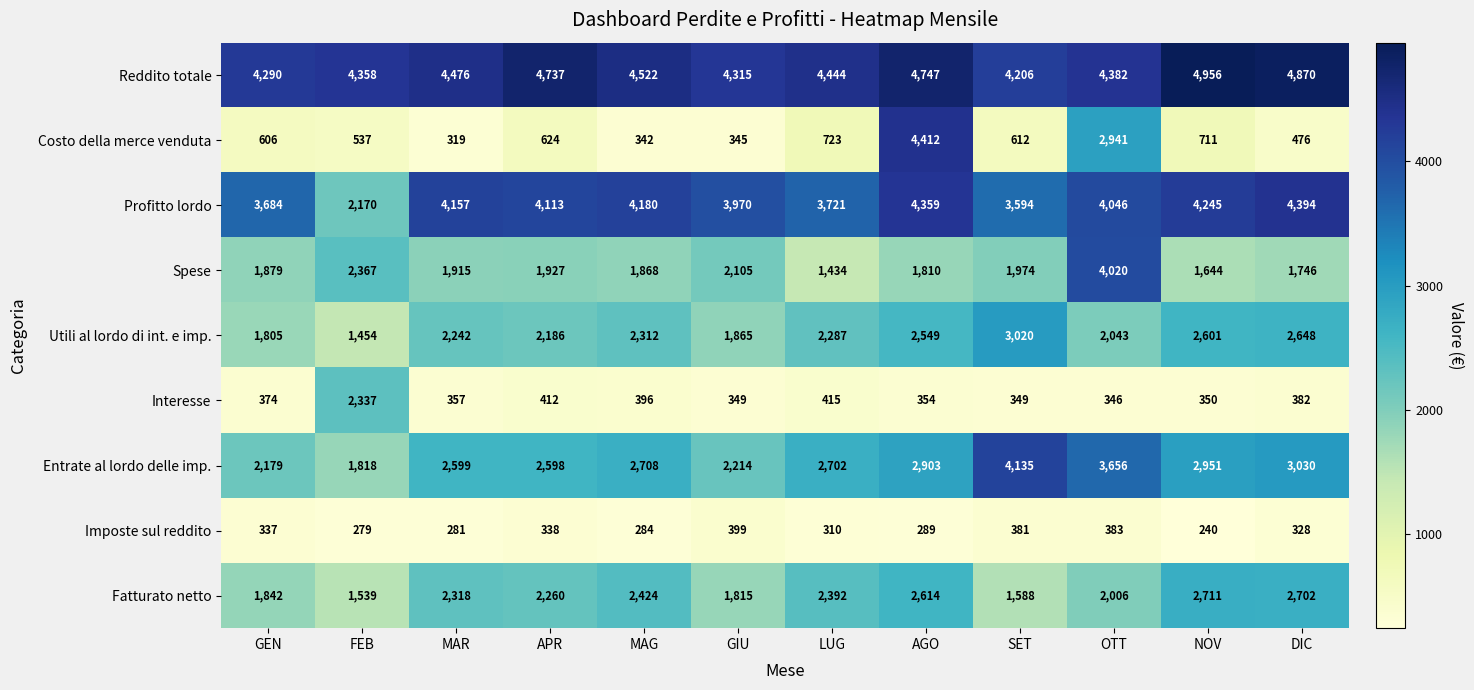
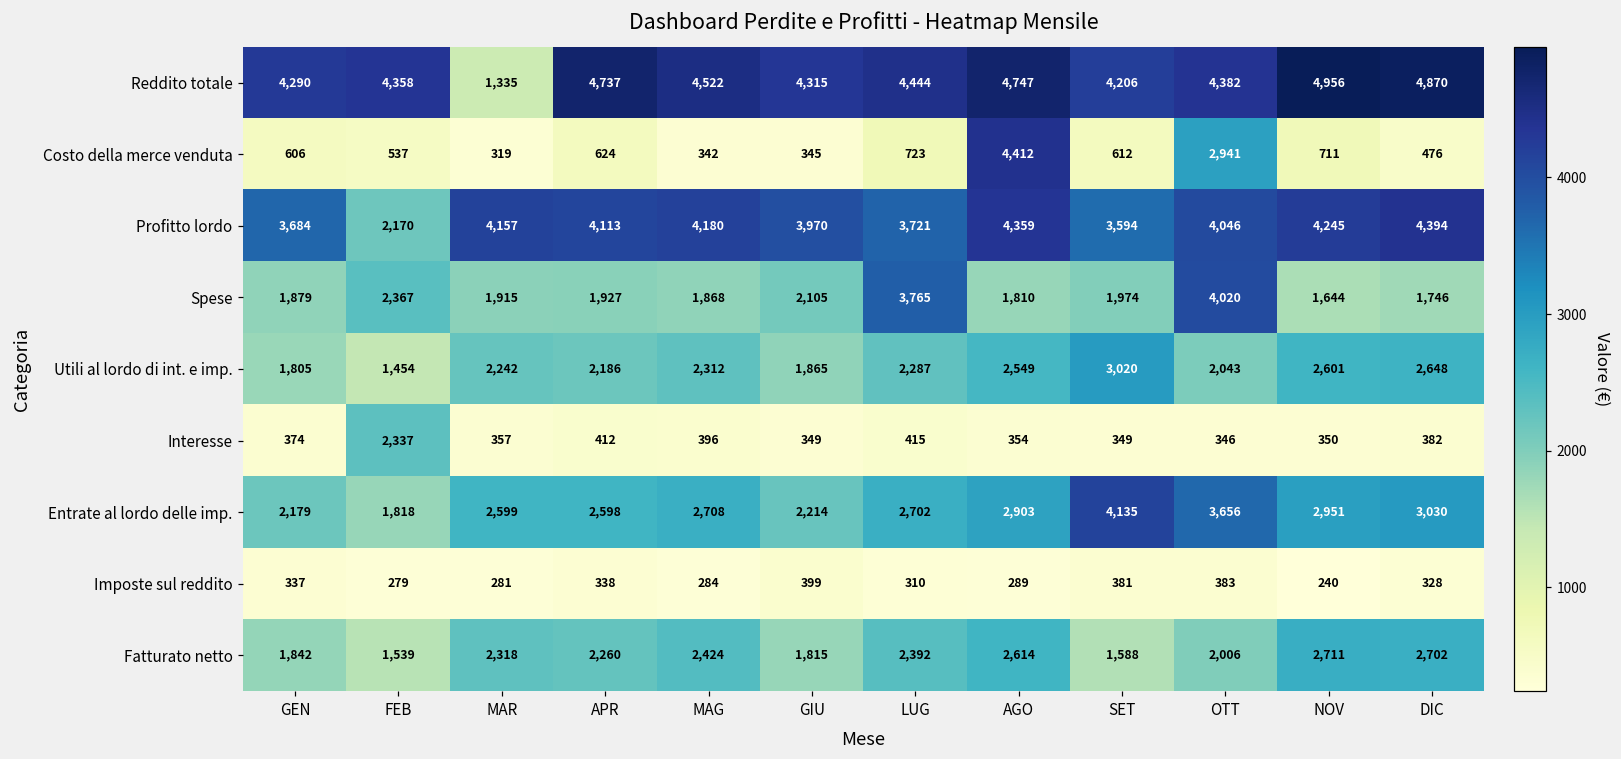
  {
    "Reddito totale": {
      "GEN": "4,290",
      "FEB": "4,358",
-     "MAR": "4,476",
+     "MAR": "1,335",
      "APR": "4,737",
      "MAG": "4,522",
      "GIU": "4,315",
      "LUG": "4,444",
      "AGO": "4,747",
      "SET": "4,206",
      "OTT": "4,382",
      "NOV": "4,956",
      "DIC": "4,870"
    },
    "Costo della merce venduta": {
      "GEN": "606",
      "FEB": "537",
      "MAR": "319",
      "APR": "624",
      "MAG": "342",
      "GIU": "345",
      "LUG": "723",
      "AGO": "4,412",
      "SET": "612",
      "OTT": "2,941",
      "NOV": "711",
      "DIC": "476"
    },
    "Profitto lordo": {
      "GEN": "3,684",
      "FEB": "2,170",
      "MAR": "4,157",
      "APR": "4,113",
      "MAG": "4,180",
      "GIU": "3,970",
      "LUG": "3,721",
      "AGO": "4,359",
      "SET": "3,594",
      "OTT": "4,046",
      "NOV": "4,245",
      "DIC": "4,394"
    },
    "Spese": {
      "GEN": "1,879",
      "FEB": "2,367",
      "MAR": "1,915",
      "APR": "1,927",
      "MAG": "1,868",
      "GIU": "2,105",
-     "LUG": "1,434",
+     "LUG": "3,765",
      "AGO": "1,810",
      "SET": "1,974",
      "OTT": "4,020",
      "NOV": "1,644",
      "DIC": "1,746"
    },
    "Utili al lordo di int. e imp.": {
      "GEN": "1,805",
      "FEB": "1,454",
      "MAR": "2,242",
      "APR": "2,186",
      "MAG": "2,312",
      "GIU": "1,865",
      "LUG": "2,287",
      "AGO": "2,549",
      "SET": "3,020",
      "OTT": "2,043",
      "NOV": "2,601",
      "DIC": "2,648"
    },
    "Interesse": {
      "GEN": "374",
      "FEB": "2,337",
      "MAR": "357",
      "APR": "412",
      "MAG": "396",
      "GIU": "349",
      "LUG": "415",
      "AGO": "354",
      "SET": "349",
      "OTT": "346",
      "NOV": "350",
      "DIC": "382"
    },
    "Entrate al lordo delle imp.": {
      "GEN": "2,179",
      "FEB": "1,818",
      "MAR": "2,599",
      "APR": "2,598",
      "MAG": "2,708",
      "GIU": "2,214",
      "LUG": "2,702",
      "AGO": "2,903",
      "SET": "4,135",
      "OTT": "3,656",
      "NOV": "2,951",
      "DIC": "3,030"
    },
    "Imposte sul reddito": {
      "GEN": "337",
      "FEB": "279",
      "MAR": "281",
      "APR": "338",
      "MAG": "284",
      "GIU": "399",
      "LUG": "310",
      "AGO": "289",
      "SET": "381",
      "OTT": "383",
      "NOV": "240",
      "DIC": "328"
    },
    "Fatturato netto": {
      "GEN": "1,842",
      "FEB": "1,539",
      "MAR": "2,318",
      "APR": "2,260",
      "MAG": "2,424",
      "GIU": "1,815",
      "LUG": "2,392",
      "AGO": "2,614",
      "SET": "1,588",
      "OTT": "2,006",
      "NOV": "2,711",
      "DIC": "2,702"
    }
  }
